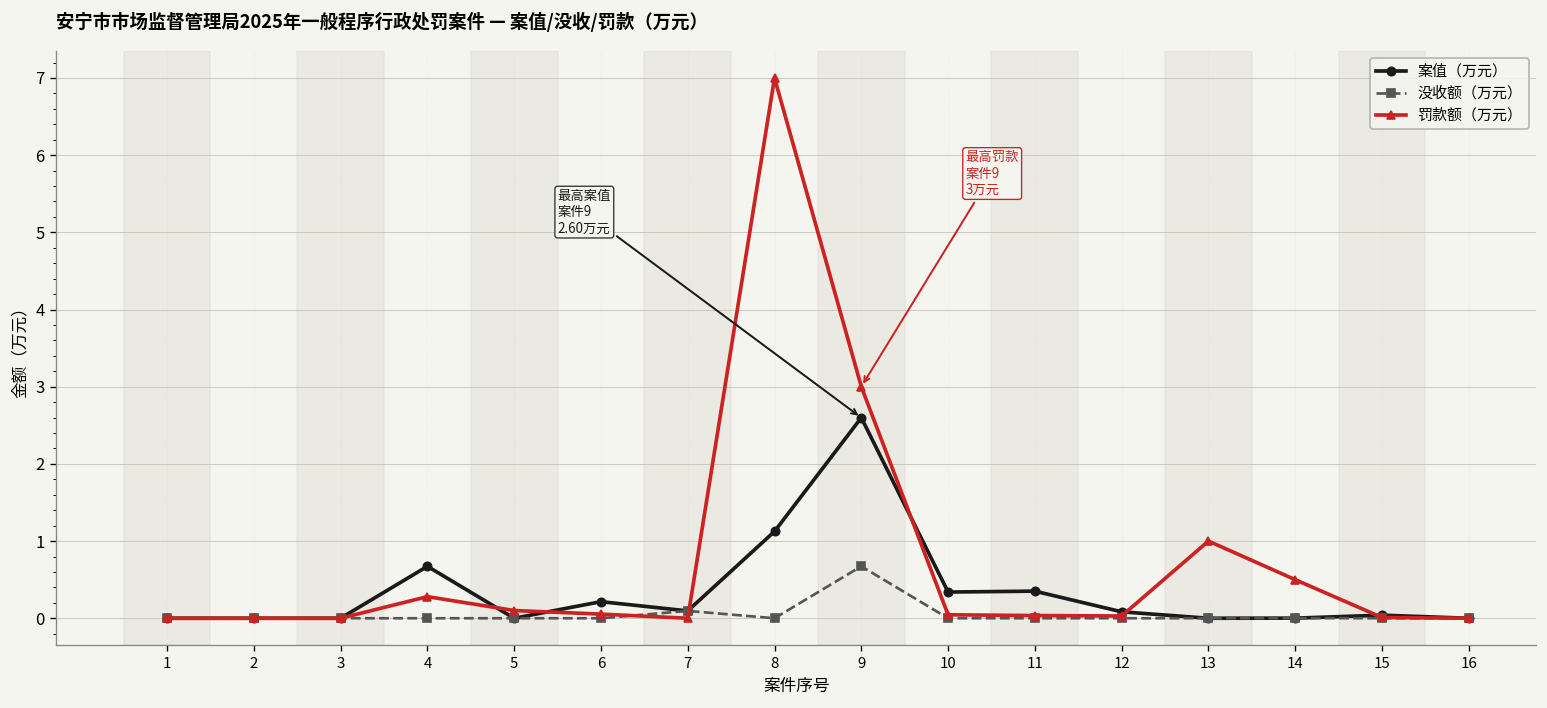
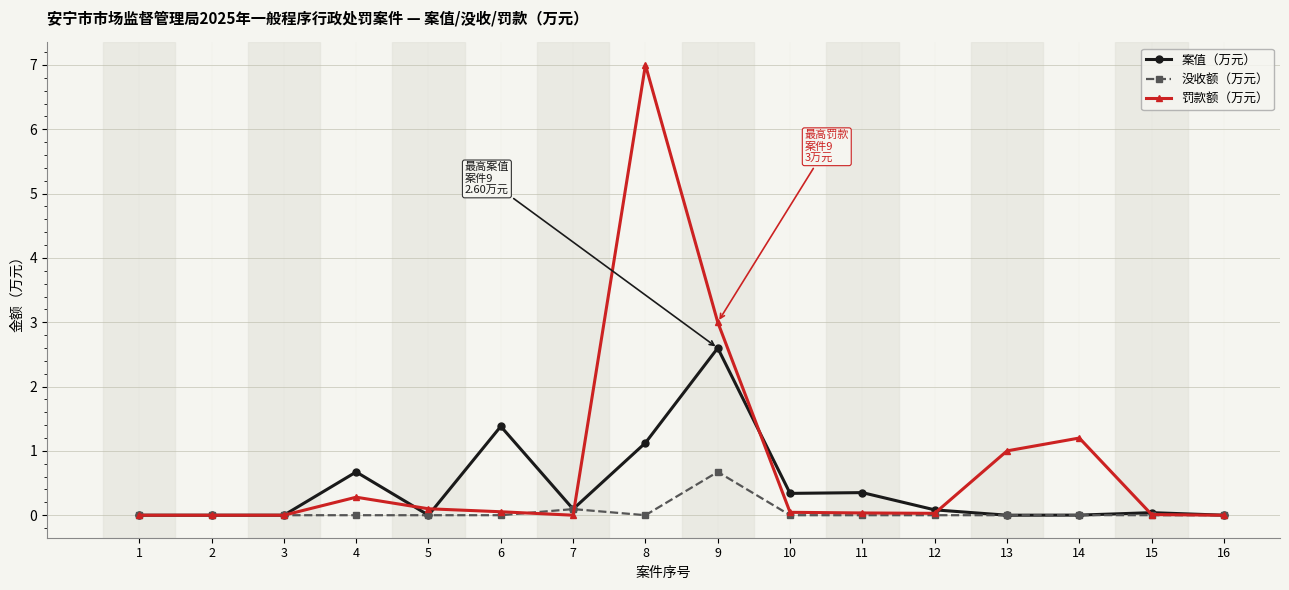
  {
    "案值（万元）": {
      "4": 0.7,
-     "6": 0.2,
+     "6": 1.4,
      "8": 1.1,
      "9": 2.6,
      "10": 0.3,
      "11": 0.4,
      "12": 0.1
    },
    "没收额（万元）": {
      "4": 0.0,
      "6": 0.0,
      "8": 0.0,
      "9": 0.7,
      "10": 0.0
    },
    "罚款额（万元）": {
      "4": 0.3,
      "5": 0.1,
      "6": 0.1,
      "7": 0.0,
      "8": 7.0,
      "10": 0.0,
      "13": 1.0,
-     "14": 0.5
+     "14": 1.2
    }
  }
